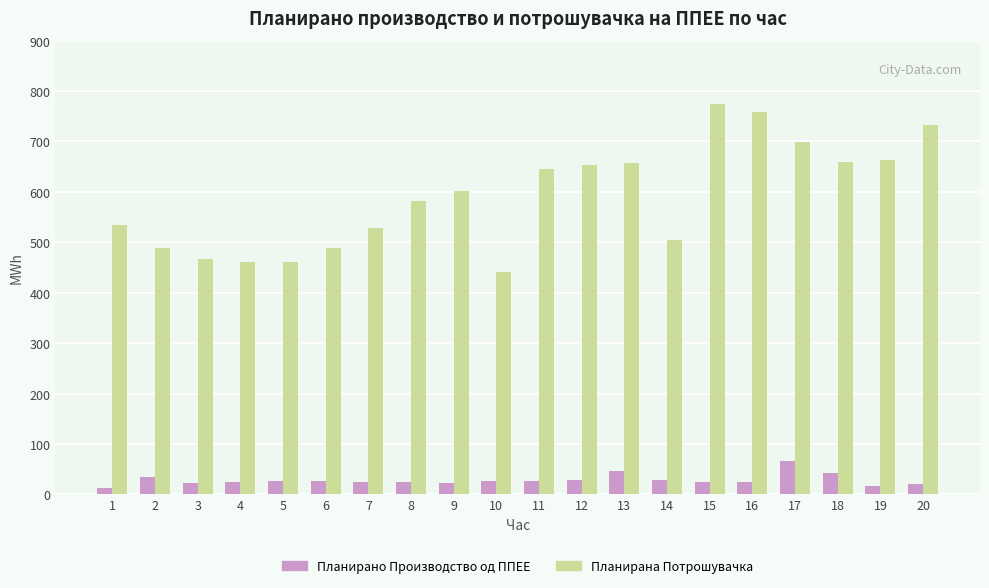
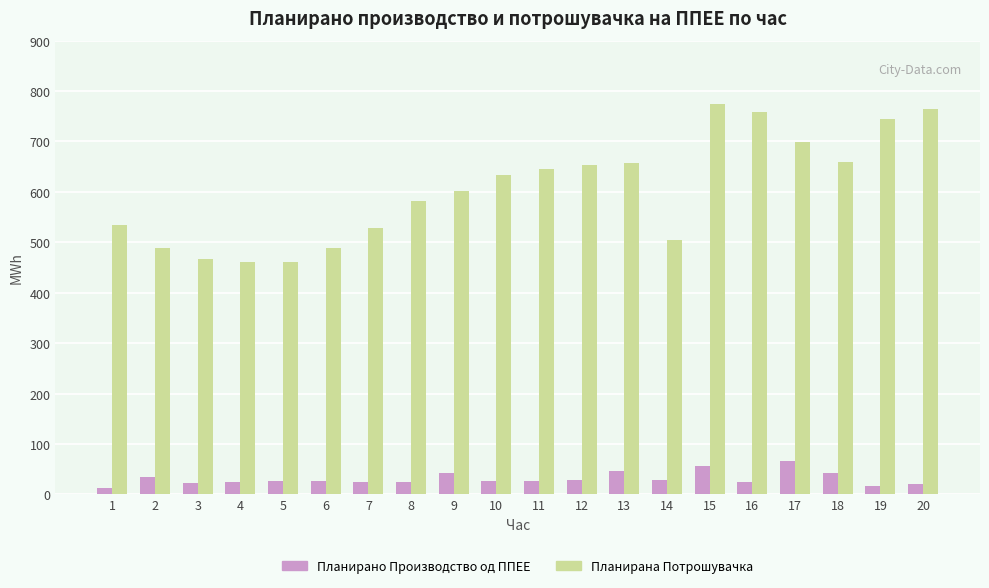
  {
    "Планирано Производство од ППЕЕ": {
      "1": 10,
      "2": 30,
      "3": 20,
      "4": 20,
      "5": 30,
      "6": 30,
      "7": 20,
      "8": 30,
-     "9": 20,
+     "9": 40,
      "10": 30,
      "11": 30,
      "12": 30,
      "13": 50,
      "14": 30,
-     "15": 30,
+     "15": 60,
      "16": 20,
      "17": 70,
      "18": 40,
      "19": 20,
      "20": 20
    },
    "Планирана Потрошувачка": {
      "1": 530,
      "2": 490,
      "3": 470,
      "4": 460,
      "5": 460,
      "6": 490,
      "7": 530,
      "8": 580,
      "9": 600,
-     "10": 440,
+     "10": 630,
      "11": 650,
      "12": 650,
      "13": 660,
      "14": 500,
      "15": 770,
      "16": 760,
      "17": 700,
      "18": 660,
-     "19": 660,
-     "20": 730
+     "19": 740,
+     "20": 760
    }
  }
